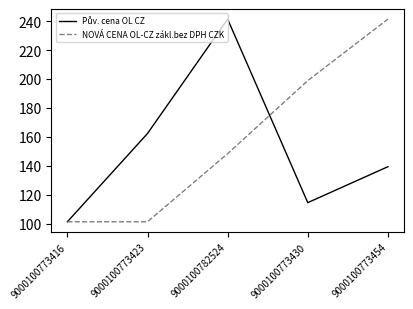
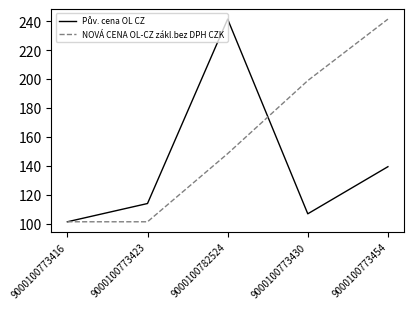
  {
    "Pův. cena OL CZ": {
-     "9000100773423": 162,
-     "9000100773430": 115,
+     "9000100773423": 114,
+     "9000100773430": 107,
      "9000100773454": 140
    },
    "NOVÁ CENA OL-CZ zákl.bez DPH CZK": {
      "9000100773423": 102,
      "9000100782524": 149,
      "9000100773430": 199,
      "9000100773454": 241
    }
  }
